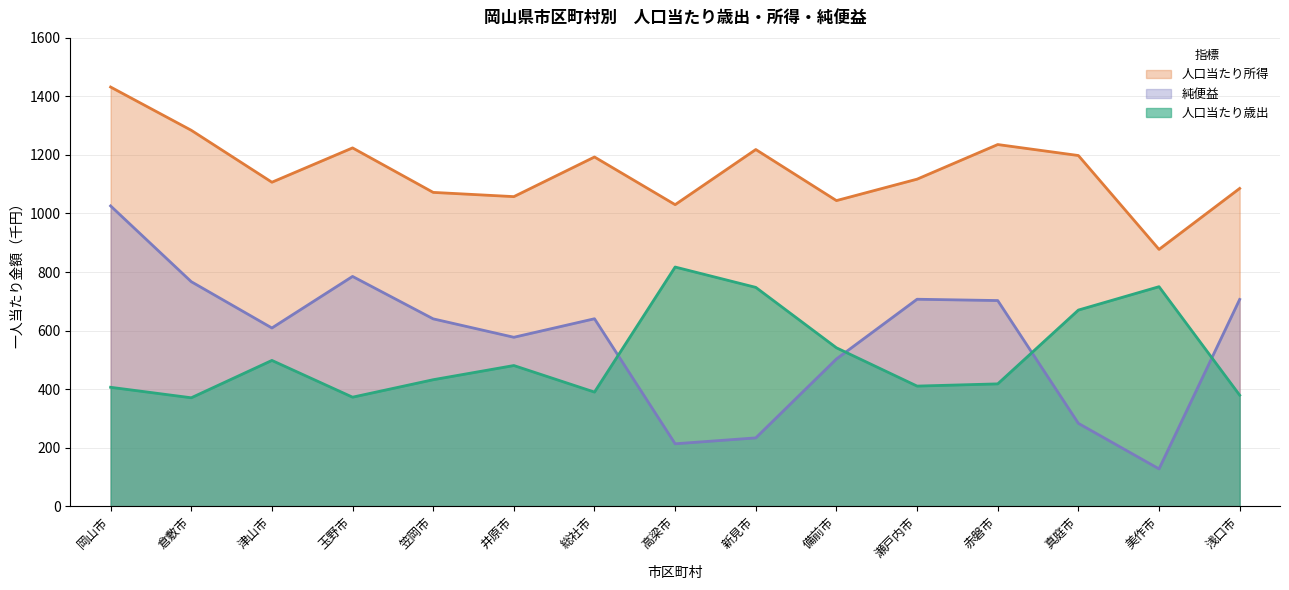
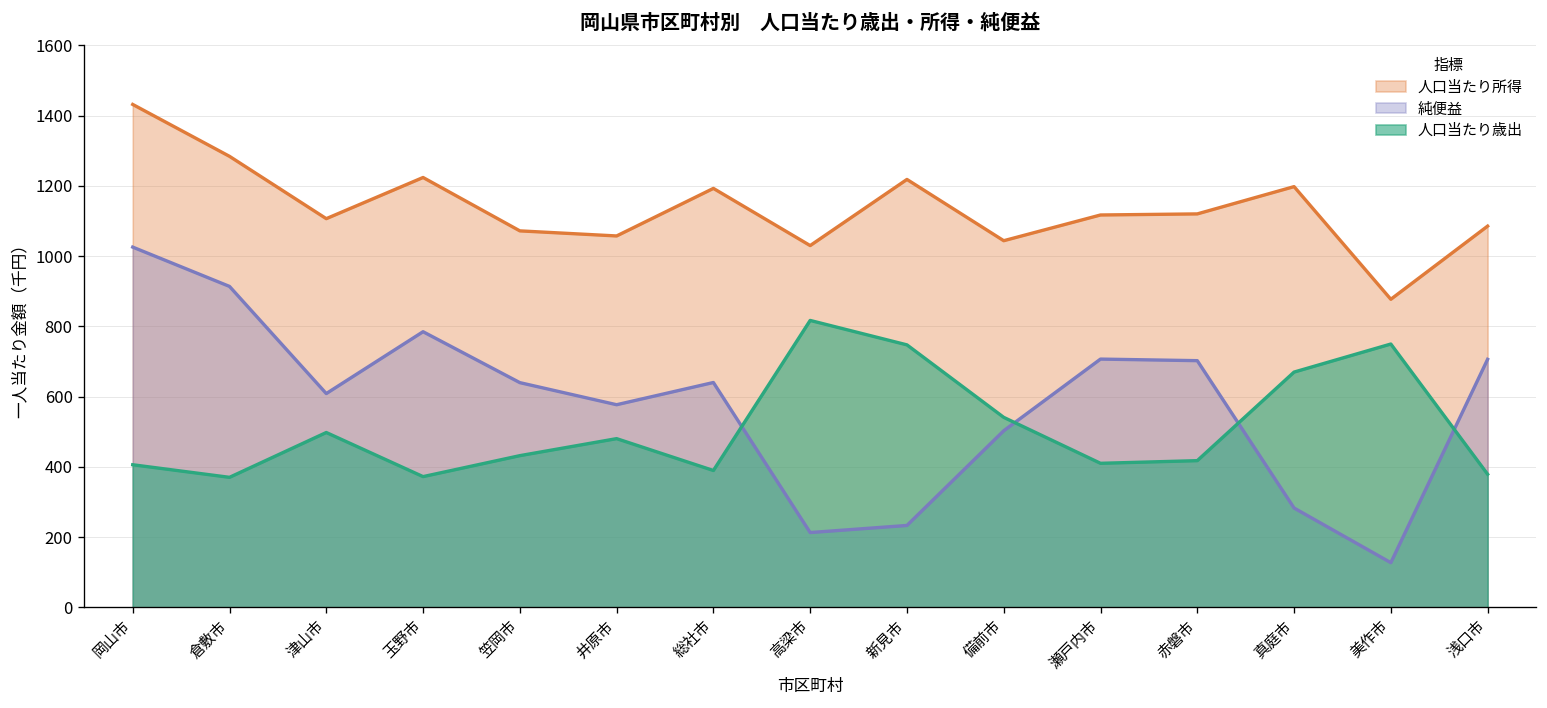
  {
    "人口当たり所得": {
      "岡山市": 1430,
      "倉敷市": 1280,
      "津山市": 1110,
      "玉野市": 1220,
      "笠岡市": 1070,
      "井原市": 1060,
      "総社市": 1190,
      "高梁市": 1030,
      "新見市": 1220,
      "備前市": 1040,
      "瀬戸内市": 1120,
-     "赤磐市": 1240,
+     "赤磐市": 1120,
      "真庭市": 1200,
      "美作市": 880,
      "浅口市": 1090
    },
    "純便益": {
      "岡山市": 1030,
-     "倉敷市": 770,
+     "倉敷市": 910,
      "津山市": 610,
      "玉野市": 780,
      "笠岡市": 640,
      "井原市": 580,
      "総社市": 640,
      "高梁市": 210,
      "新見市": 230,
      "備前市": 500,
      "瀬戸内市": 710,
      "赤磐市": 700,
      "真庭市": 280,
      "美作市": 130,
      "浅口市": 710
    },
    "人口当たり歳出": {
      "岡山市": 410,
      "倉敷市": 370,
      "津山市": 500,
      "玉野市": 370,
      "笠岡市": 430,
      "井原市": 480,
      "総社市": 390,
      "高梁市": 820,
      "新見市": 750,
      "備前市": 540,
      "瀬戸内市": 410,
      "赤磐市": 420,
      "真庭市": 670,
      "美作市": 750,
      "浅口市": 380
    }
  }
